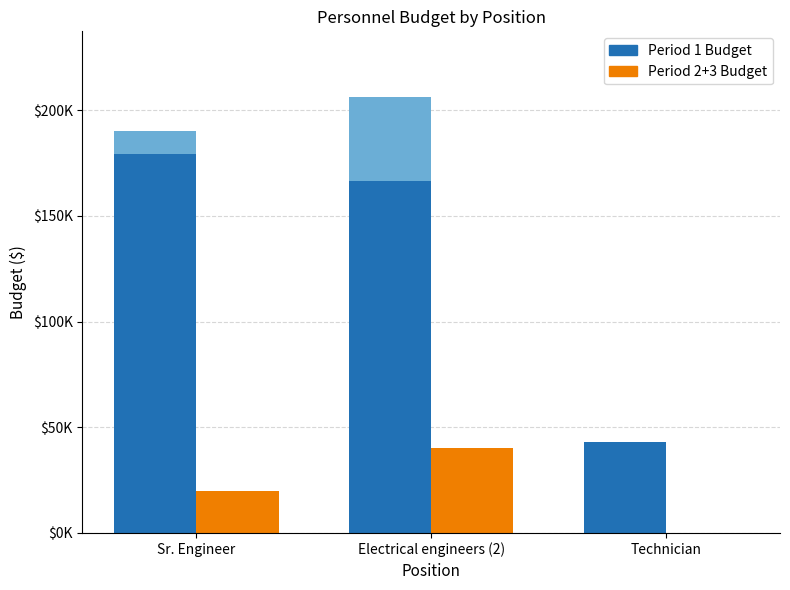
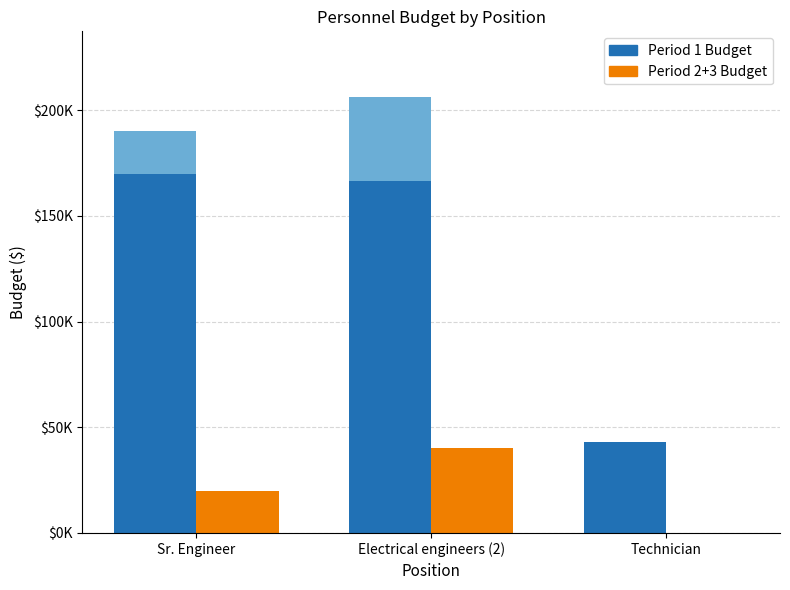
  {
    "Period 1 Budget": {
-     "Sr. Engineer": "$180000",
+     "Sr. Engineer": "$170000",
      "Technician": "$43000"
    },
    "Period 2+3 Budget": {
      "Sr. Engineer": "$20000",
      "Electrical engineers (2)": "$40000",
      "Technician": "$0"
    }
  }
